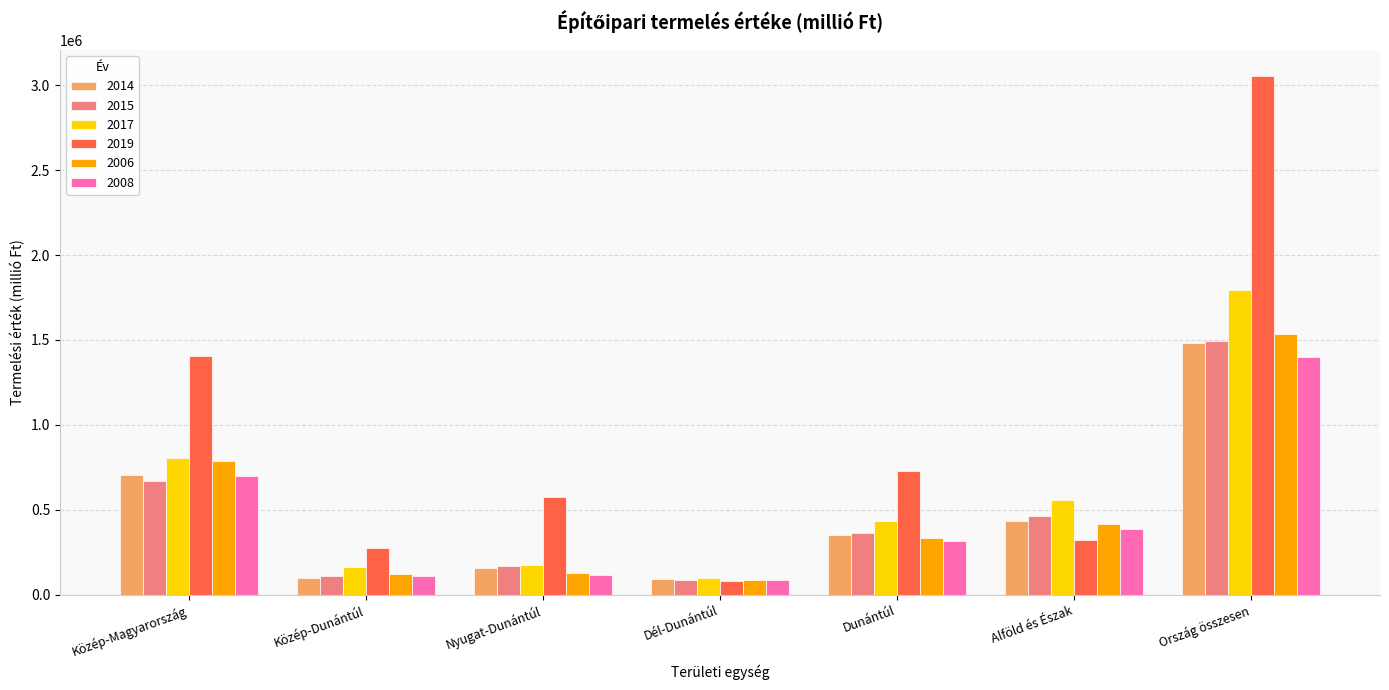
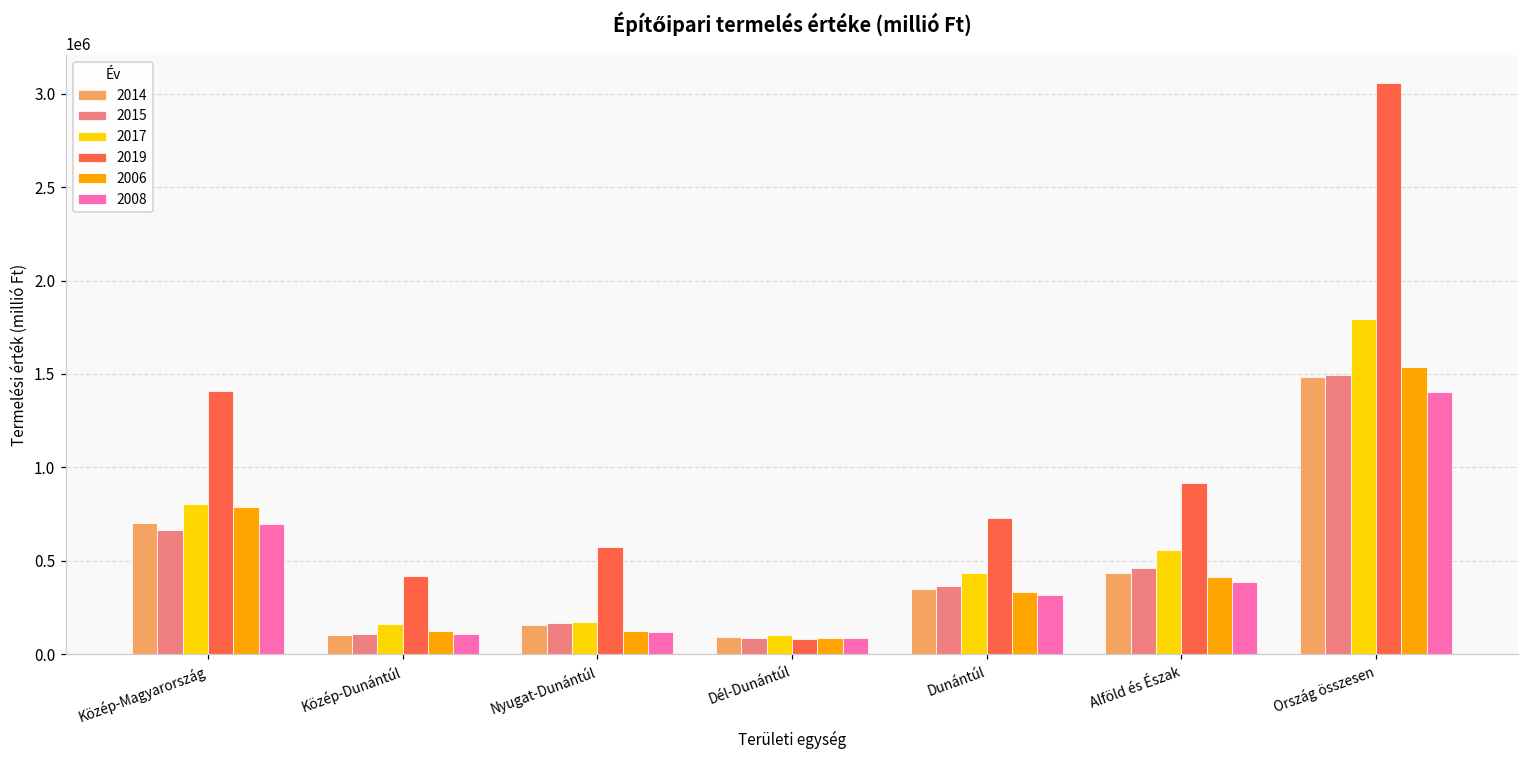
  {
    "2019": {
      "Közép-Magyarország": 1410000,
-     "Közép-Dunántúl": 270000,
+     "Közép-Dunántúl": 420000,
      "Nyugat-Dunántúl": 570000,
      "Dél-Dunántúl": 80000,
      "Dunántúl": 730000,
-     "Alföld és Észak": 320000,
+     "Alföld és Észak": 920000,
      "Ország összesen": 3060000
    }
  }
